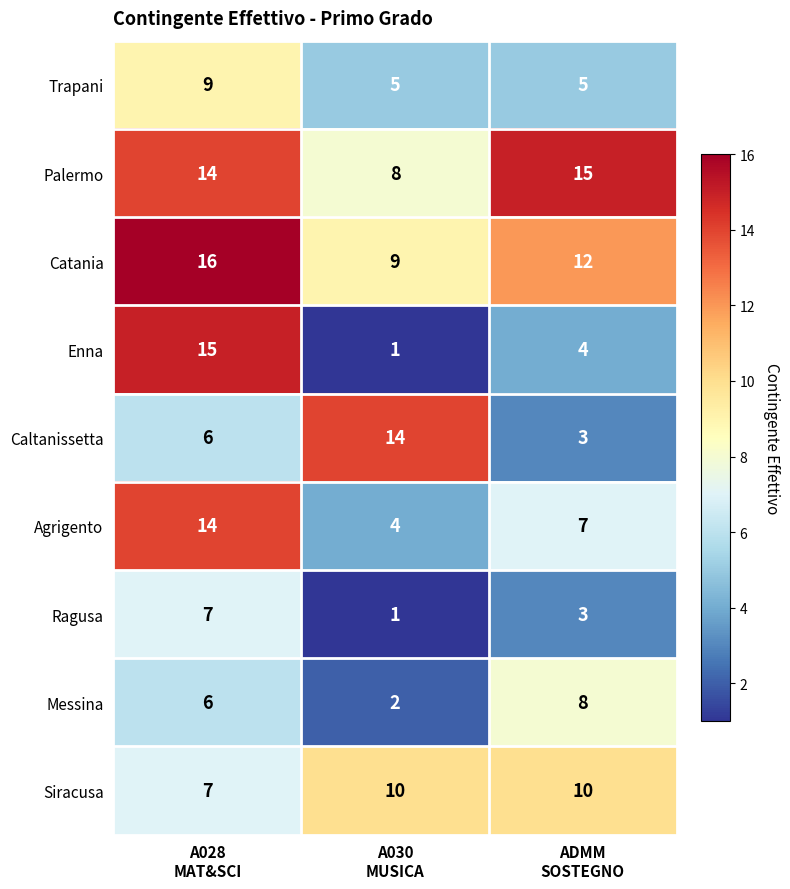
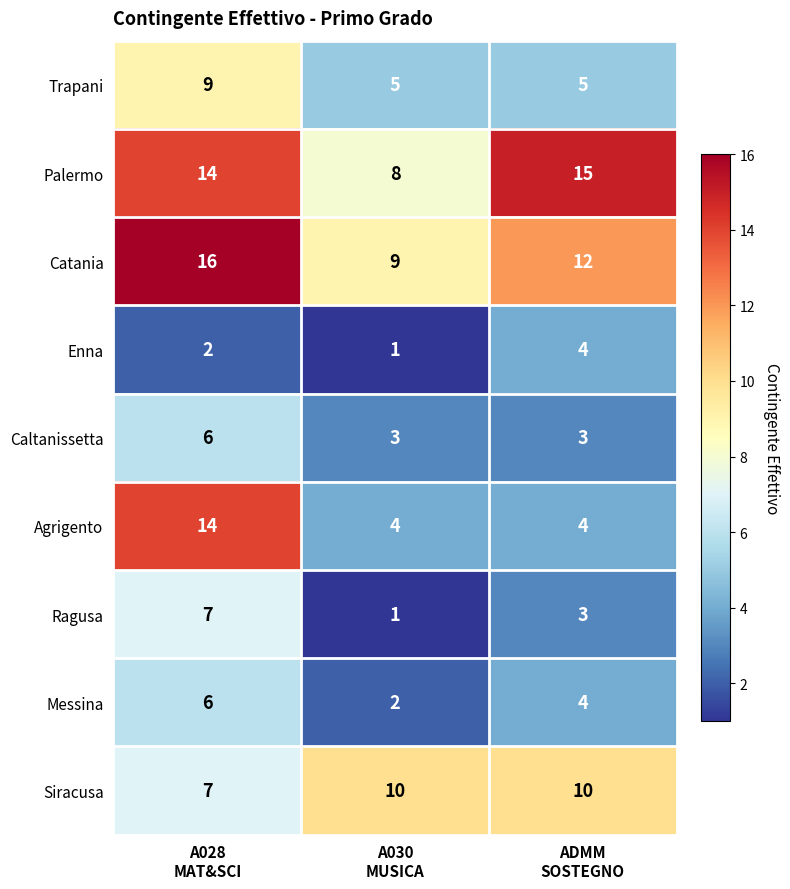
  {
    "Trapani": {
      "A028 MAT&SCI": 9,
      "A030 MUSICA": 5,
      "ADMM SOSTEGNO": 5
    },
    "Palermo": {
      "A028 MAT&SCI": 14,
      "A030 MUSICA": 8,
      "ADMM SOSTEGNO": 15
    },
    "Catania": {
      "A028 MAT&SCI": 16,
      "A030 MUSICA": 9,
      "ADMM SOSTEGNO": 12
    },
    "Enna": {
-     "A028 MAT&SCI": 15,
+     "A028 MAT&SCI": 2,
      "A030 MUSICA": 1,
      "ADMM SOSTEGNO": 4
    },
    "Caltanissetta": {
      "A028 MAT&SCI": 6,
-     "A030 MUSICA": 14,
+     "A030 MUSICA": 3,
      "ADMM SOSTEGNO": 3
    },
    "Agrigento": {
      "A028 MAT&SCI": 14,
      "A030 MUSICA": 4,
-     "ADMM SOSTEGNO": 7
+     "ADMM SOSTEGNO": 4
    },
    "Ragusa": {
      "A028 MAT&SCI": 7,
      "A030 MUSICA": 1,
      "ADMM SOSTEGNO": 3
    },
    "Messina": {
      "A028 MAT&SCI": 6,
      "A030 MUSICA": 2,
-     "ADMM SOSTEGNO": 8
+     "ADMM SOSTEGNO": 4
    },
    "Siracusa": {
      "A028 MAT&SCI": 7,
      "A030 MUSICA": 10,
      "ADMM SOSTEGNO": 10
    }
  }
